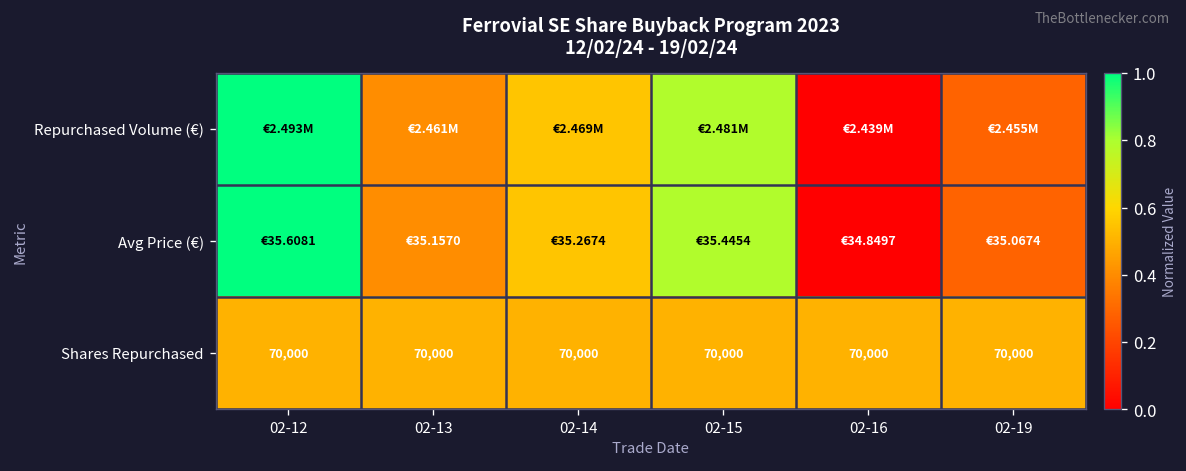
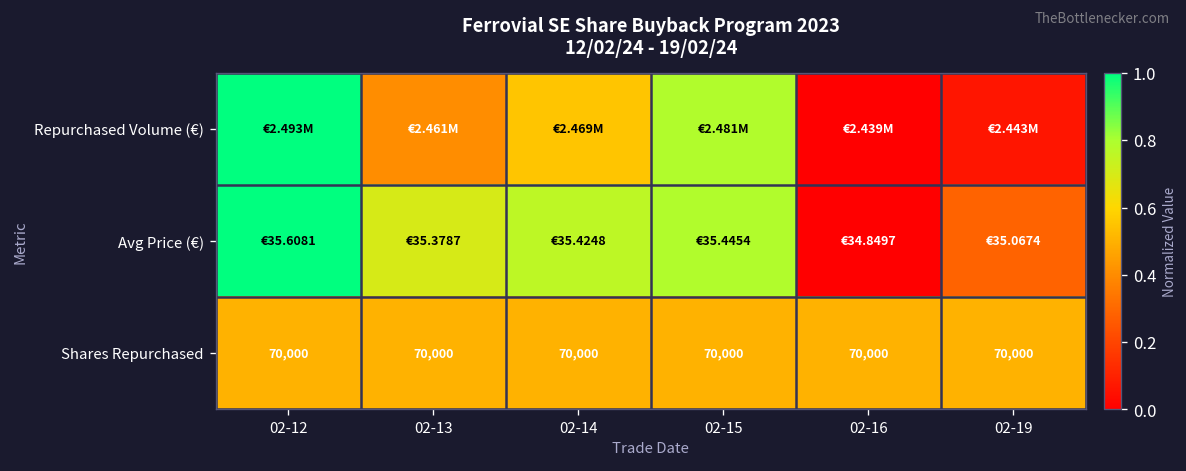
  {
    "Repurchased Volume (€)": {
      "02-12": "€2.493M",
      "02-13": "€2.461M",
      "02-14": "€2.469M",
      "02-15": "€2.481M",
      "02-16": "€2.439M",
-     "02-19": "€2.455M"
+     "02-19": "€2.443M"
    },
    "Avg Price (€)": {
      "02-12": "€35.6081",
-     "02-13": "€35.1570",
-     "02-14": "€35.2674",
+     "02-13": "€35.3787",
+     "02-14": "€35.4248",
      "02-15": "€35.4454",
      "02-16": "€34.8497",
      "02-19": "€35.0674"
    },
    "Shares Repurchased": {
      "02-12": "70,000",
      "02-13": "70,000",
      "02-14": "70,000",
      "02-15": "70,000",
      "02-16": "70,000",
      "02-19": "70,000"
    }
  }
